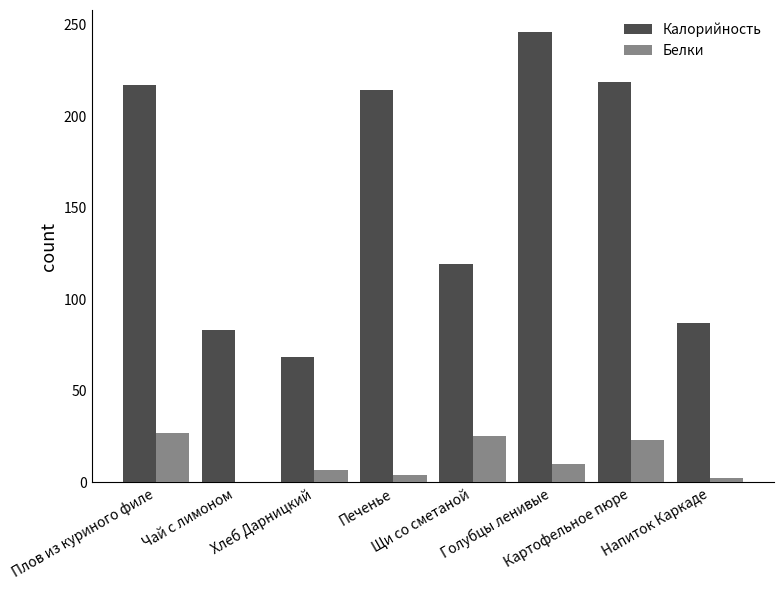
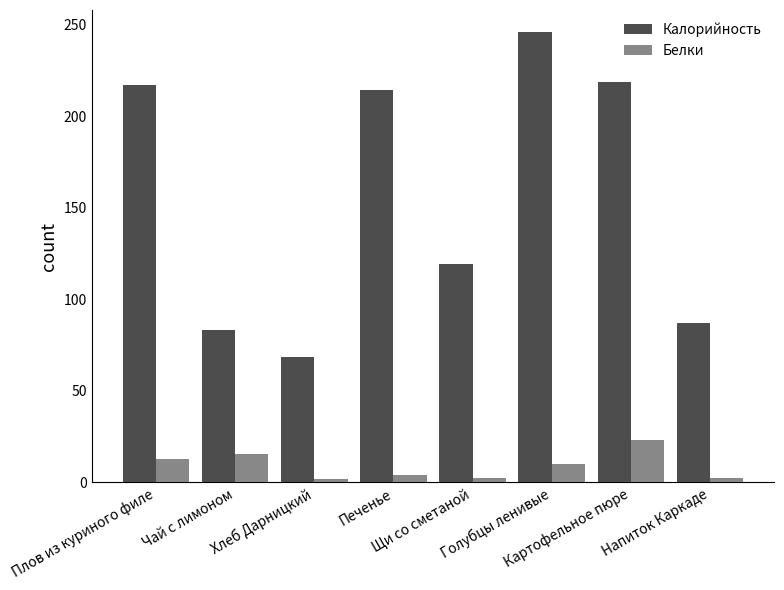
  {
    "Калорийность": {
      "Плов из куриного филе": 217,
      "Чай с лимоном": 83,
      "Хлеб Дарницкий": 68,
      "Печенье": 214,
      "Щи со сметаной": 119,
      "Голубцы ленивые": 246,
      "Картофельное пюре": 218,
      "Напиток Каркаде": 87
    },
    "Белки": {
-     "Плов из куриного филе": 27,
-     "Чай с лимоном": 0,
-     "Хлеб Дарницкий": 7,
+     "Плов из куриного филе": 13,
+     "Чай с лимоном": 16,
+     "Хлеб Дарницкий": 2,
      "Печенье": 4,
-     "Щи со сметаной": 25,
+     "Щи со сметаной": 3,
      "Голубцы ленивые": 10,
      "Картофельное пюре": 23,
      "Напиток Каркаде": 3
    }
  }
